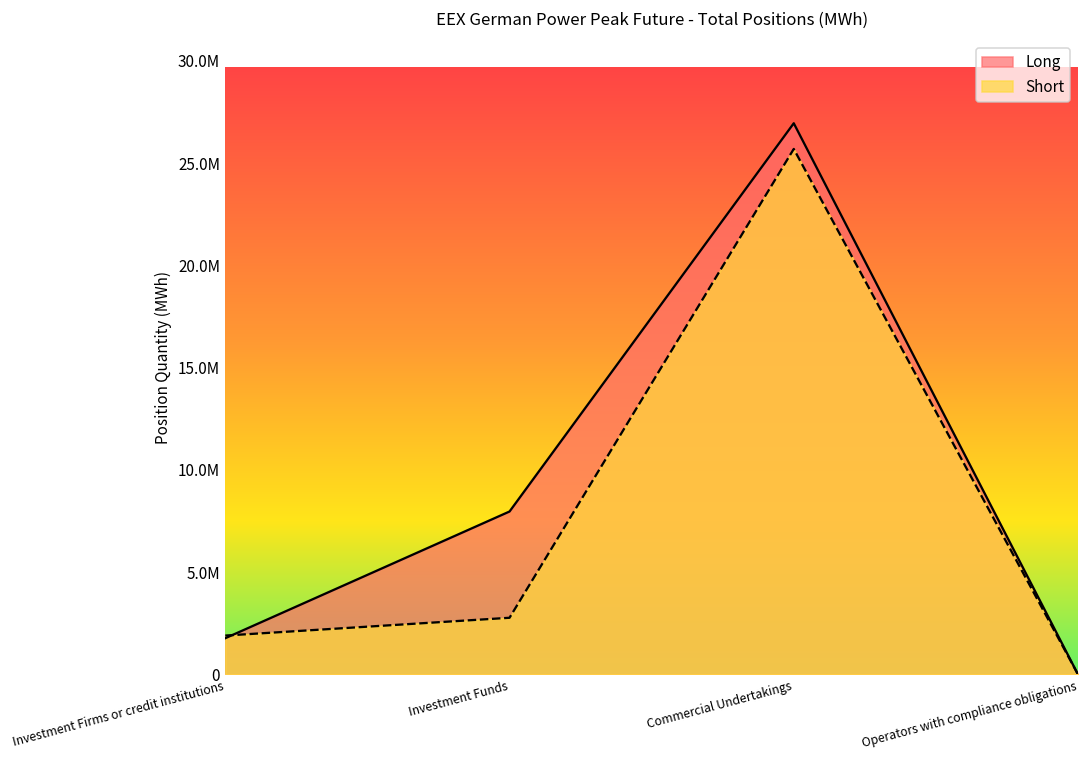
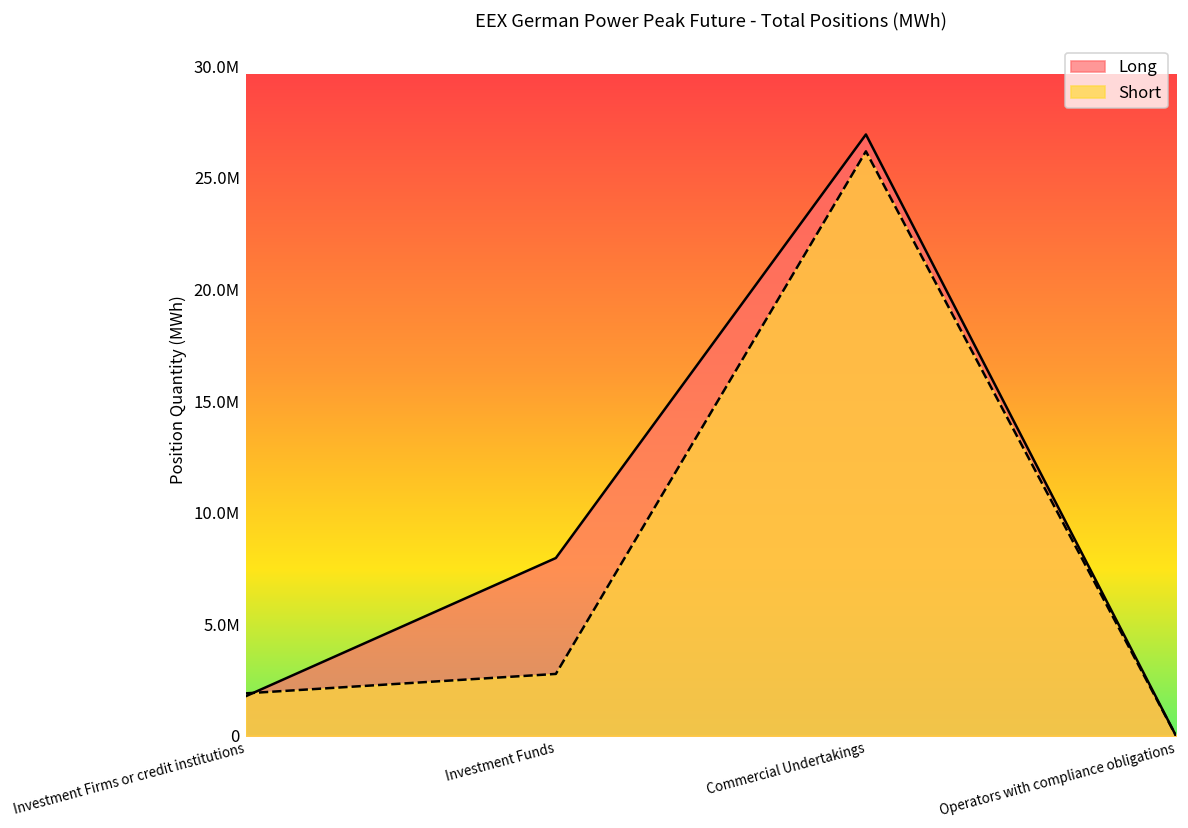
  {
    "Long": {
      "Investment Funds": 8000000,
      "Commercial Undertakings": 26900000
    },
    "Short": {
      "Investment Funds": 2800000,
-     "Commercial Undertakings": 25700000
+     "Commercial Undertakings": 26200000
    }
  }
